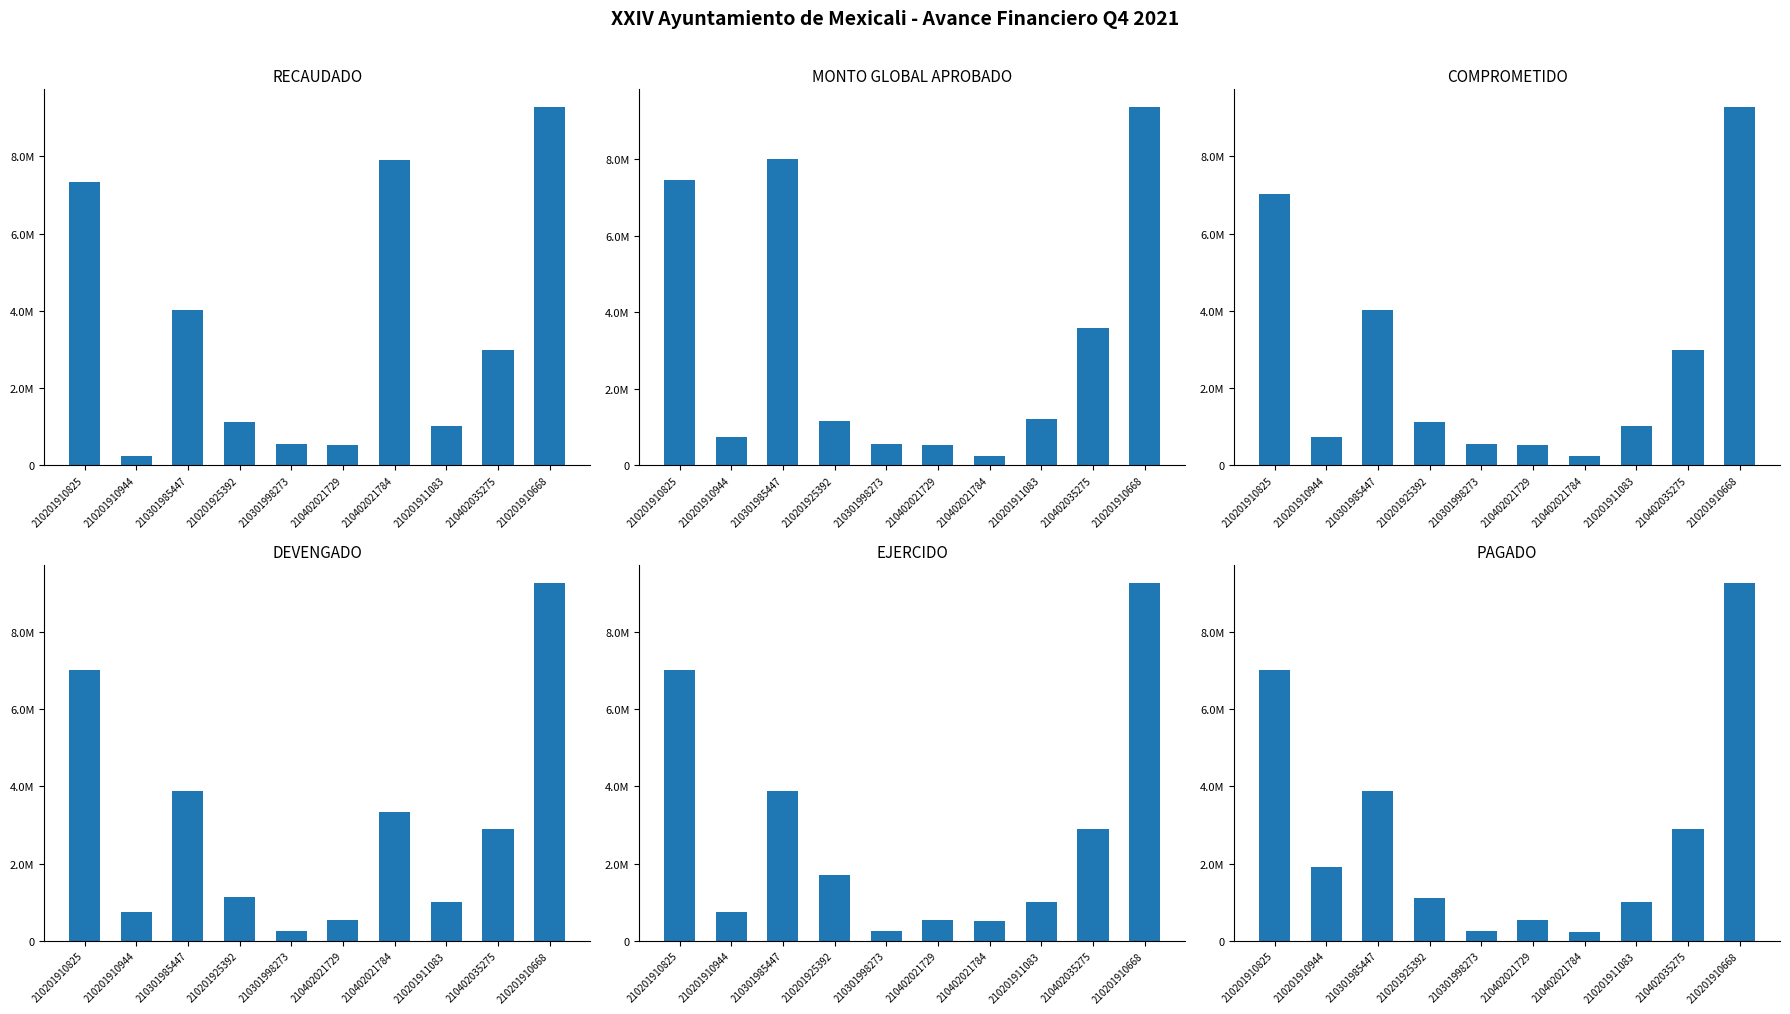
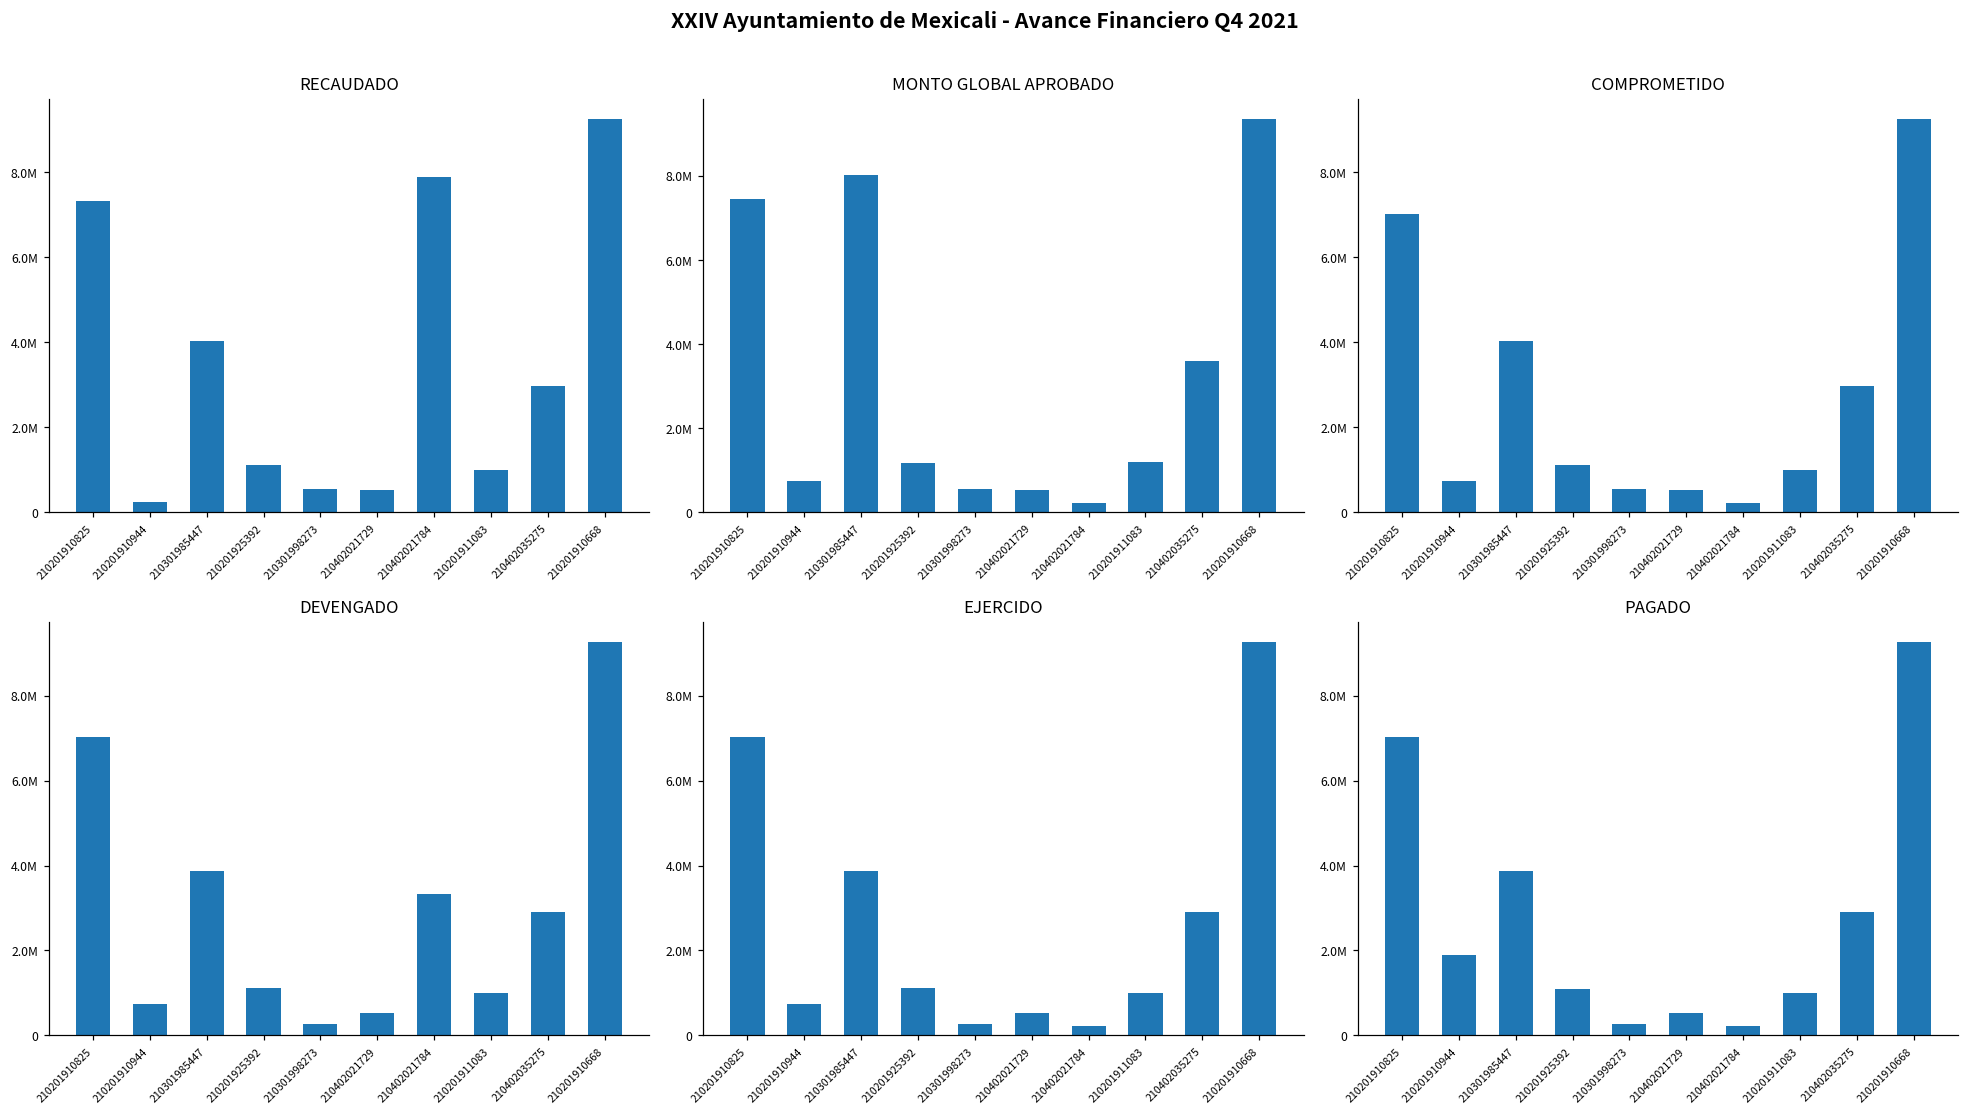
  {
    "RECAUDADO": {
      "210201910825": 7300000,
      "210201910944": 200000,
      "210301985447": 4000000,
      "210201925392": 1100000,
      "210301998273": 600000,
      "210402021729": 500000,
      "210402021784": 7900000,
      "210201911083": 1000000,
      "210402035275": 3000000,
      "210201910668": 9300000
    },
    "MONTO GLOBAL APROBADO": {
      "210201910825": 7500000,
      "210201910944": 800000,
      "210301985447": 8000000,
      "210201925392": 1200000,
      "210301998273": 600000,
      "210402021729": 500000,
      "210402021784": 200000,
      "210201911083": 1200000,
      "210402035275": 3600000,
      "210201910668": 9400000
    },
    "COMPROMETIDO": {
      "210201910825": 7000000,
      "210201910944": 700000,
      "210301985447": 4000000,
      "210201925392": 1100000,
      "210301998273": 600000,
      "210402021729": 500000,
      "210402021784": 200000,
      "210201911083": 1000000,
      "210402035275": 3000000,
      "210201910668": 9300000
    },
    "DEVENGADO": {
      "210201910825": 7000000,
      "210201910944": 700000,
      "210301985447": 3900000,
      "210201925392": 1100000,
      "210301998273": 300000,
      "210402021729": 500000,
      "210402021784": 3300000,
      "210201911083": 1000000,
      "210402035275": 2900000,
      "210201910668": 9300000
    },
    "EJERCIDO": {
      "210201910825": 7000000,
      "210201910944": 700000,
      "210301985447": 3900000,
-     "210201925392": 1700000,
+     "210201925392": 1100000,
      "210301998273": 300000,
      "210402021729": 500000,
-     "210402021784": 500000,
+     "210402021784": 200000,
      "210201911083": 1000000,
      "210402035275": 2900000,
      "210201910668": 9300000
    },
    "PAGADO": {
      "210201910825": 7000000,
      "210201910944": 1900000,
      "210301985447": 3900000,
      "210201925392": 1100000,
      "210301998273": 300000,
      "210402021729": 500000,
      "210402021784": 200000,
      "210201911083": 1000000,
      "210402035275": 2900000,
      "210201910668": 9300000
    }
  }
